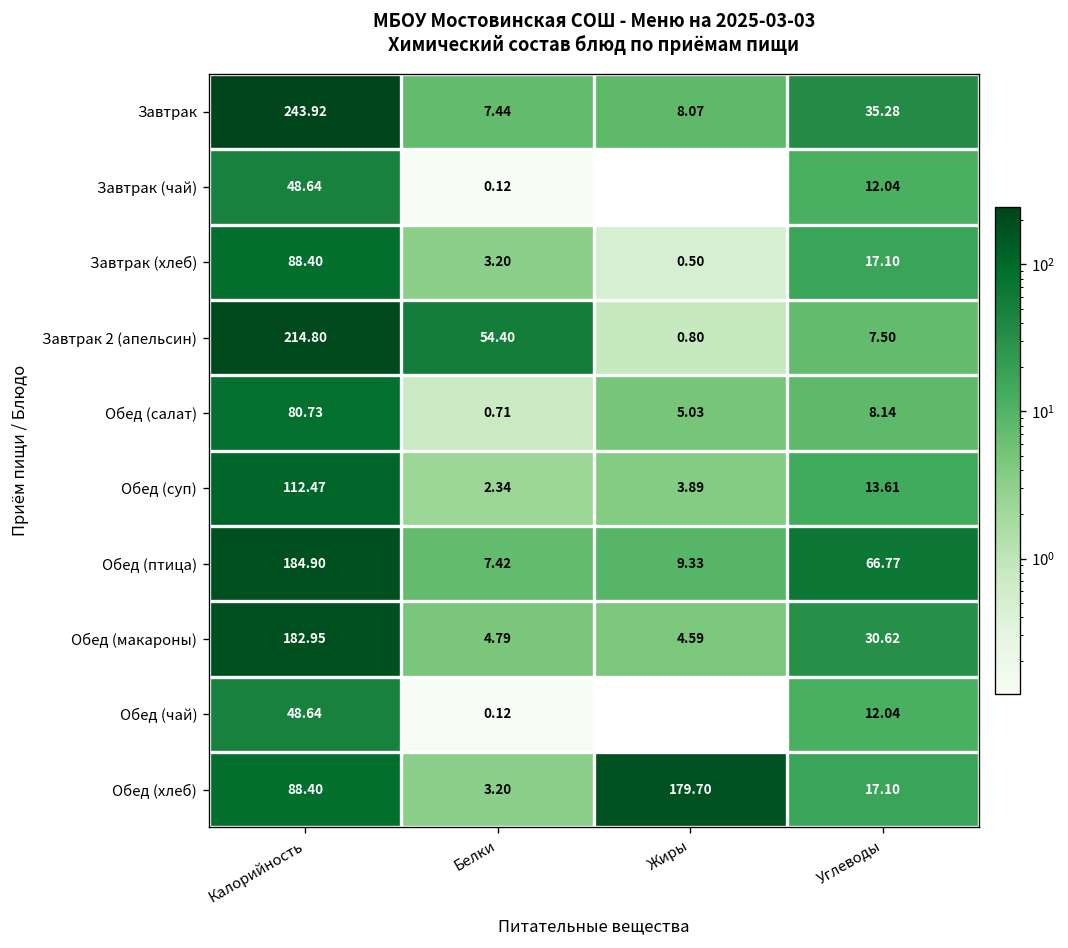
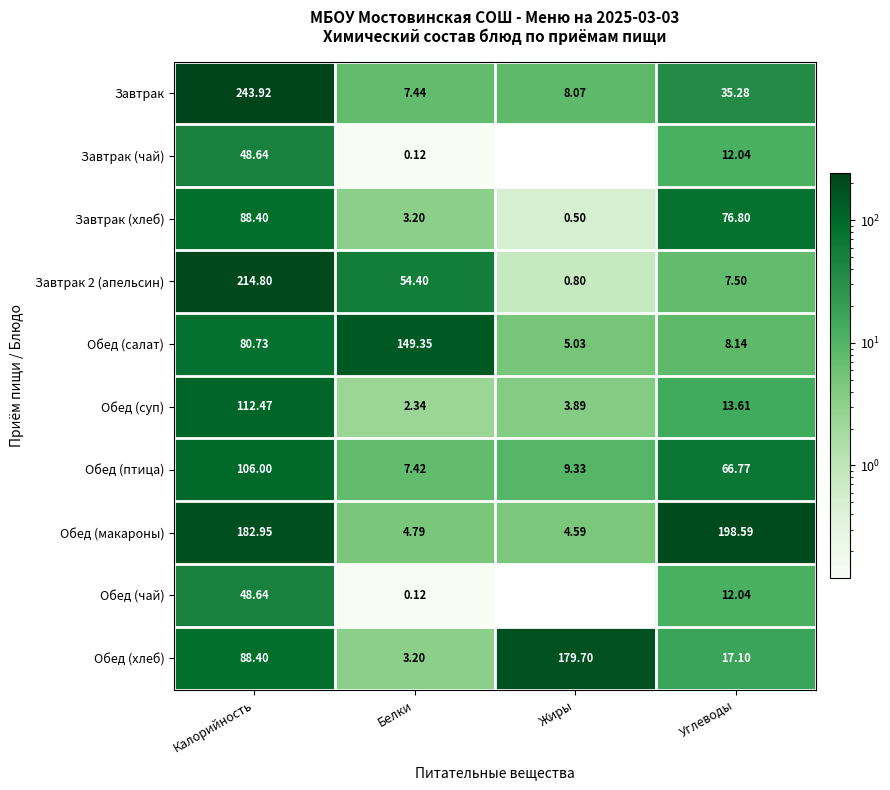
  {
    "Завтрак": {
      "Калорийность": 243.92,
      "Белки": 7.44,
      "Жиры": 8.07,
      "Углеводы": 35.28
    },
    "Завтрак (чай)": {
      "Калорийность": 48.64,
      "Белки": 0.12,
      "Углеводы": 12.04
    },
    "Завтрак (хлеб)": {
      "Калорийность": 88.40,
      "Белки": 3.20,
      "Жиры": 0.50,
-     "Углеводы": 17.10
+     "Углеводы": 76.80
    },
    "Завтрак 2 (апельсин)": {
      "Калорийность": 214.80,
      "Белки": 54.40,
      "Жиры": 0.80,
      "Углеводы": 7.50
    },
    "Обед (салат)": {
      "Калорийность": 80.73,
-     "Белки": 0.71,
+     "Белки": 149.35,
      "Жиры": 5.03,
      "Углеводы": 8.14
    },
    "Обед (суп)": {
      "Калорийность": 112.47,
      "Белки": 2.34,
      "Жиры": 3.89,
      "Углеводы": 13.61
    },
    "Обед (птица)": {
-     "Калорийность": 184.90,
+     "Калорийность": 106.00,
      "Белки": 7.42,
      "Жиры": 9.33,
      "Углеводы": 66.77
    },
    "Обед (макароны)": {
      "Калорийность": 182.95,
      "Белки": 4.79,
      "Жиры": 4.59,
-     "Углеводы": 30.62
+     "Углеводы": 198.59
    },
    "Обед (чай)": {
      "Калорийность": 48.64,
      "Белки": 0.12,
      "Углеводы": 12.04
    },
    "Обед (хлеб)": {
      "Калорийность": 88.40,
      "Белки": 3.20,
      "Жиры": 179.70,
      "Углеводы": 17.10
    }
  }
